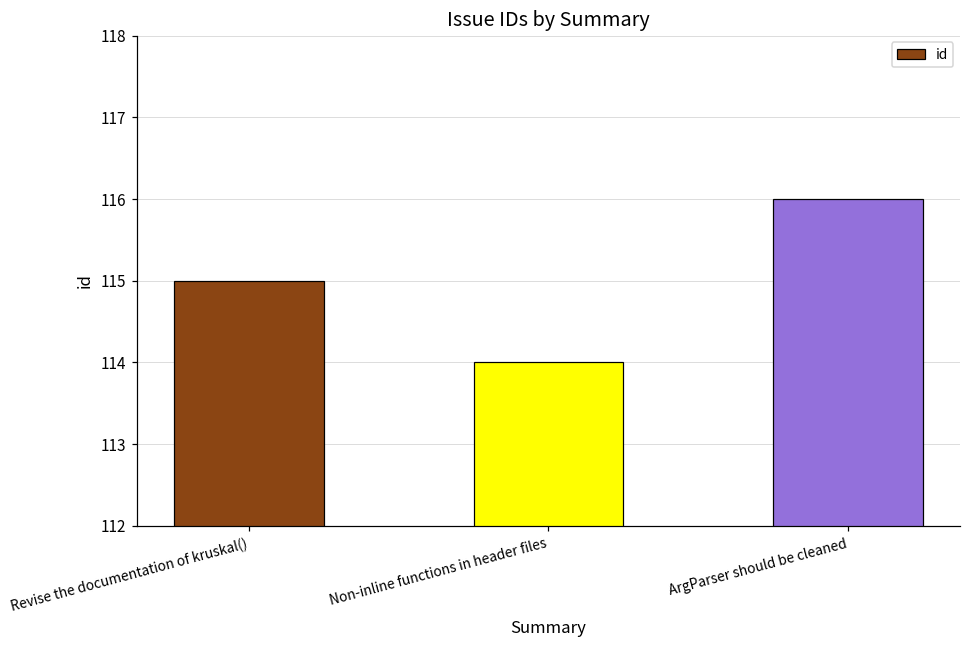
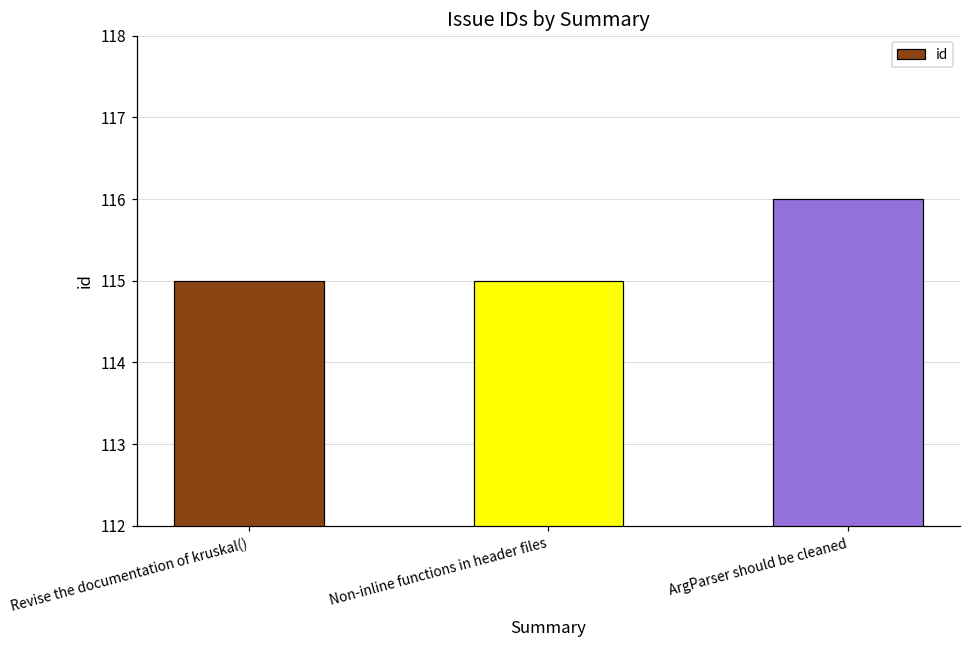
  {
    "Revise the documentation of kruskal()": 115,
-   "Non-inline functions in header files": 114,
+   "Non-inline functions in header files": 115,
    "ArgParser should be cleaned": 116
  }
